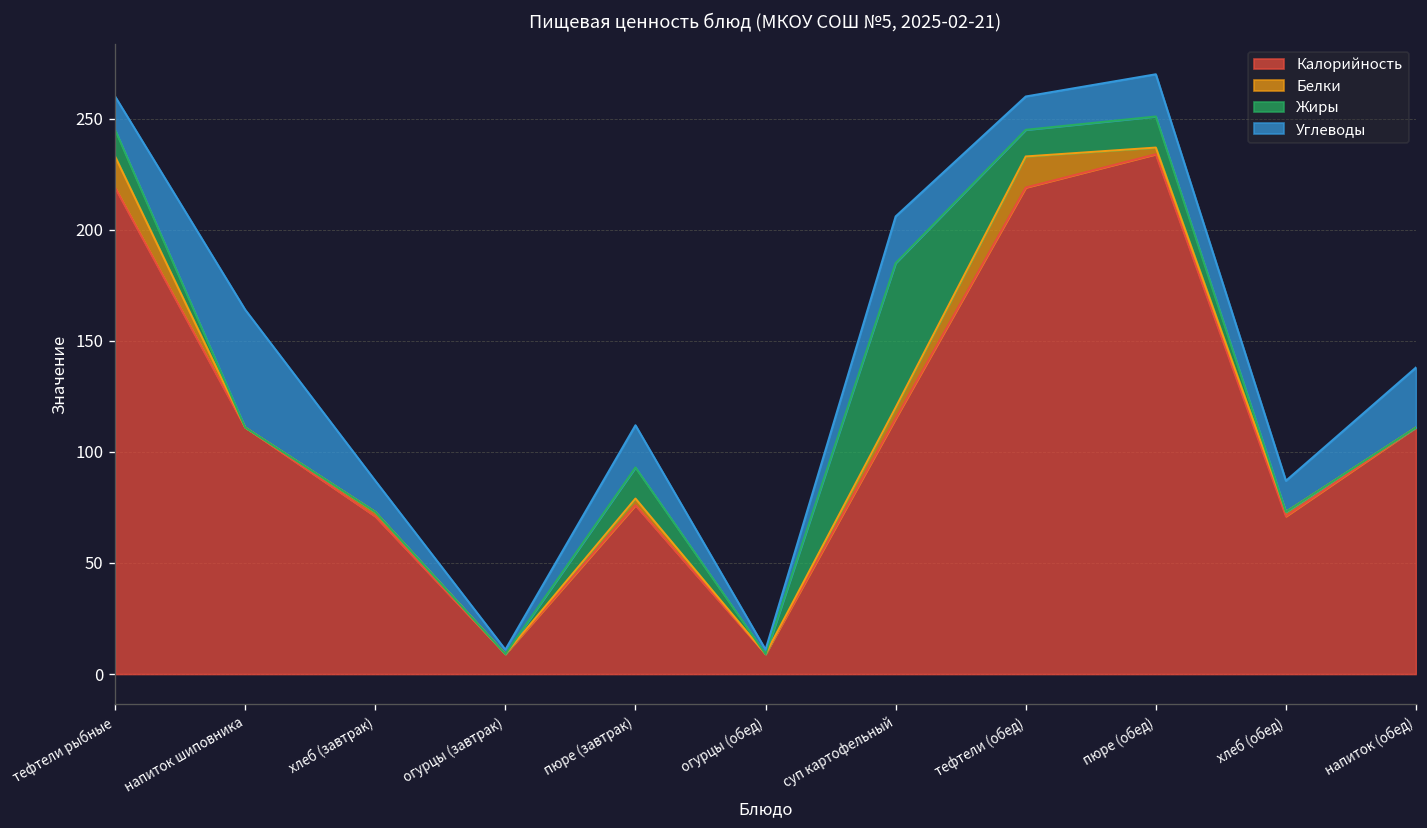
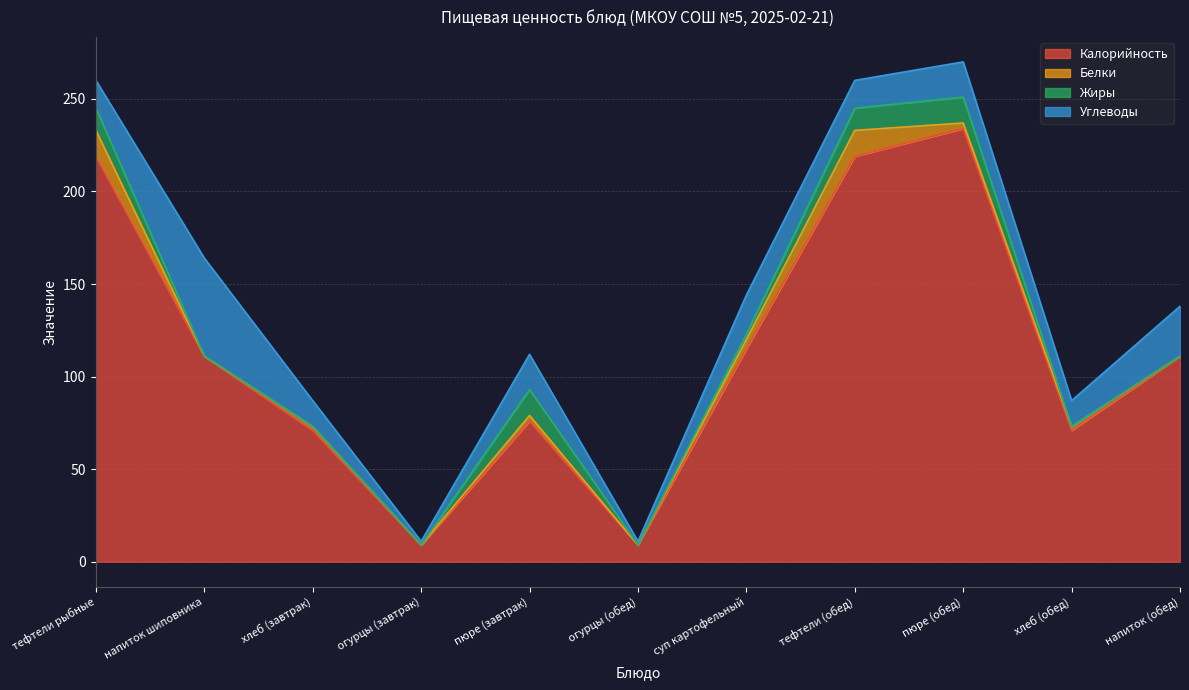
  {
    "Калорийность": {
      "тефтели рыбные": 219,
      "хлеб (завтрак)": 71,
      "пюре (завтрак)": 76,
      "суп картофельный": 115,
      "тефтели (обед)": 219,
      "пюре (обед)": 234,
      "хлеб (обед)": 71
    },
    "Белки": {
      "тефтели рыбные": 14,
      "пюре (завтрак)": 3,
      "суп картофельный": 5,
      "тефтели (обед)": 14,
      "пюре (обед)": 3
    },
    "Жиры": {
      "тефтели рыбные": 12,
      "пюре (завтрак)": 14,
-     "суп картофельный": 65,
+     "суп картофельный": 3,
      "тефтели (обед)": 12,
      "пюре (обед)": 14
    },
    "Углеводы": {
      "тефтели рыбные": 15,
      "напиток шиповника": 53,
      "хлеб (завтрак)": 14,
      "огурцы (завтрак)": 2,
      "пюре (завтрак)": 19,
      "огурцы (обед)": 2,
      "суп картофельный": 21,
      "тефтели (обед)": 15,
      "пюре (обед)": 19,
      "хлеб (обед)": 14,
      "напиток (обед)": 27
    }
  }
